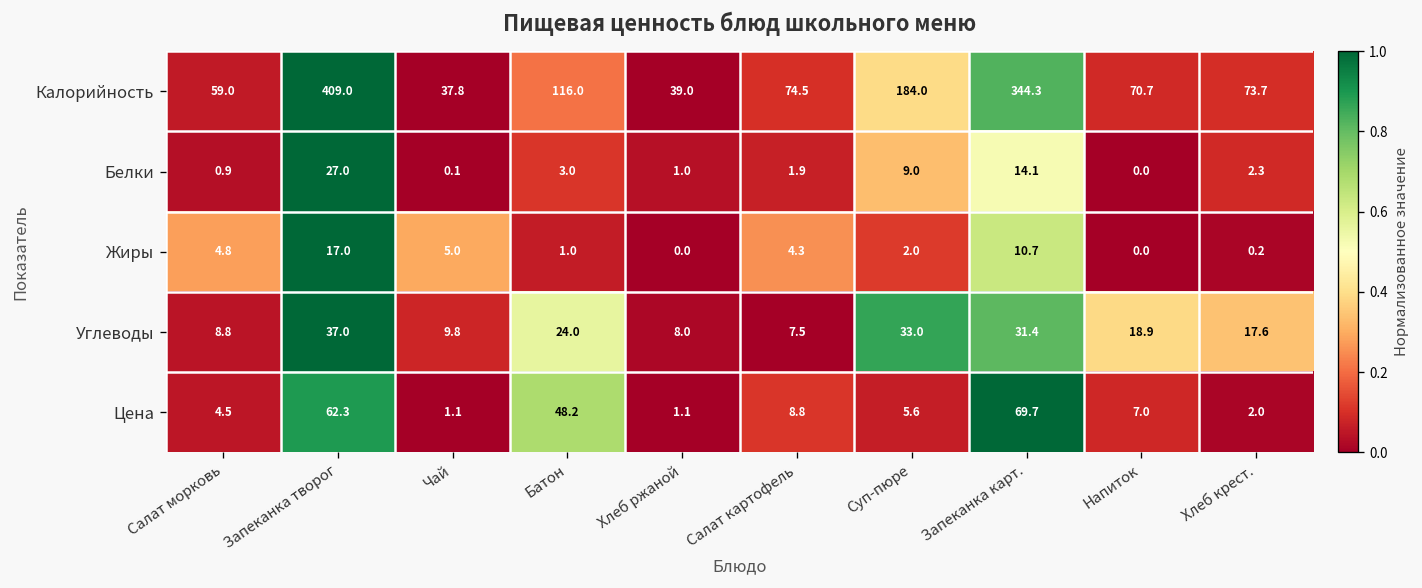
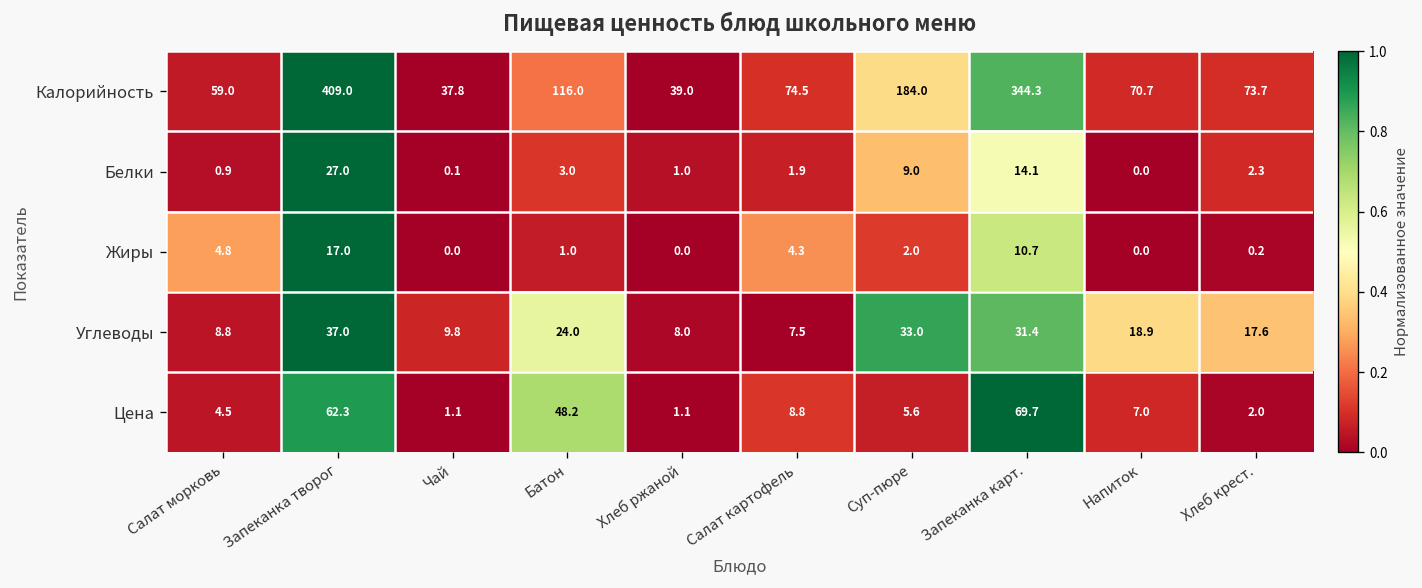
  {
    "Калорийность": {
      "Салат морковь": 59.0,
      "Запеканка творог": 409.0,
      "Чай": 37.8,
      "Батон": 116.0,
      "Хлеб ржаной": 39.0,
      "Салат картофель": 74.5,
      "Суп-пюре": 184.0,
      "Запеканка карт.": 344.3,
      "Напиток": 70.7,
      "Хлеб крест.": 73.7
    },
    "Белки": {
      "Салат морковь": 0.9,
      "Запеканка творог": 27.0,
      "Чай": 0.1,
      "Батон": 3.0,
      "Хлеб ржаной": 1.0,
      "Салат картофель": 1.9,
      "Суп-пюре": 9.0,
      "Запеканка карт.": 14.1,
      "Напиток": 0.0,
      "Хлеб крест.": 2.3
    },
    "Жиры": {
      "Салат морковь": 4.8,
      "Запеканка творог": 17.0,
-     "Чай": 5.0,
+     "Чай": 0.0,
      "Батон": 1.0,
      "Хлеб ржаной": 0.0,
      "Салат картофель": 4.3,
      "Суп-пюре": 2.0,
      "Запеканка карт.": 10.7,
      "Напиток": 0.0,
      "Хлеб крест.": 0.2
    },
    "Углеводы": {
      "Салат морковь": 8.8,
      "Запеканка творог": 37.0,
      "Чай": 9.8,
      "Батон": 24.0,
      "Хлеб ржаной": 8.0,
      "Салат картофель": 7.5,
      "Суп-пюре": 33.0,
      "Запеканка карт.": 31.4,
      "Напиток": 18.9,
      "Хлеб крест.": 17.6
    },
    "Цена": {
      "Салат морковь": 4.5,
      "Запеканка творог": 62.3,
      "Чай": 1.1,
      "Батон": 48.2,
      "Хлеб ржаной": 1.1,
      "Салат картофель": 8.8,
      "Суп-пюре": 5.6,
      "Запеканка карт.": 69.7,
      "Напиток": 7.0,
      "Хлеб крест.": 2.0
    }
  }
